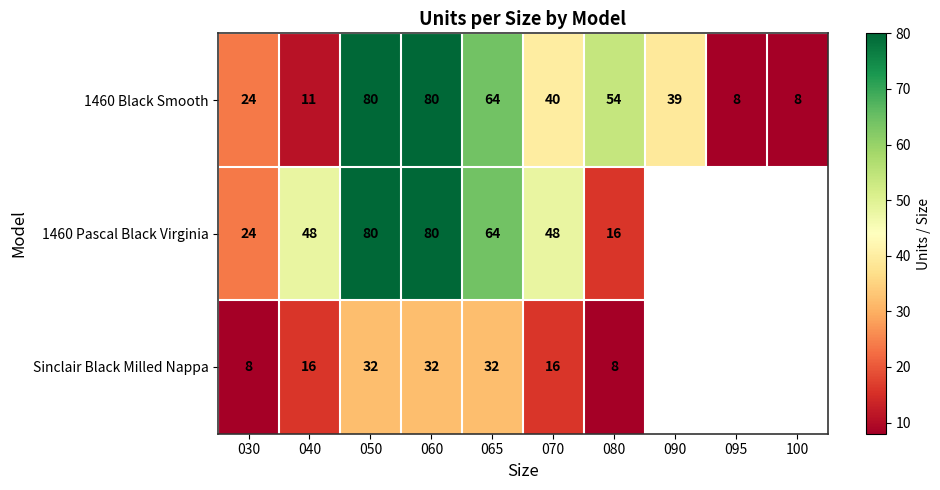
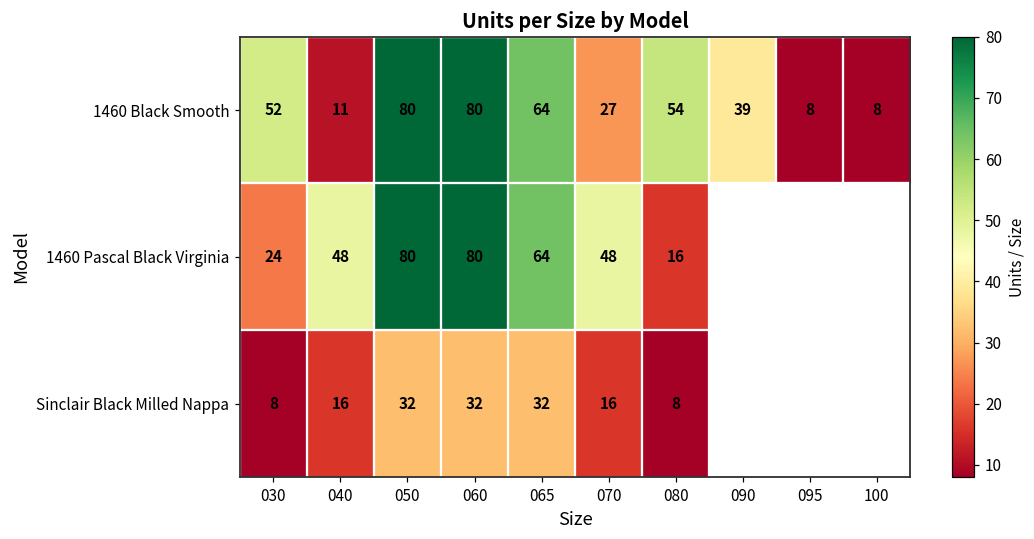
  {
    "1460 Black Smooth": {
-     "030": 24,
+     "030": 52,
      "040": 11,
      "050": 80,
      "060": 80,
      "065": 64,
-     "070": 40,
+     "070": 27,
      "080": 54,
      "090": 39,
      "095": 8,
      "100": 8
    },
    "1460 Pascal Black Virginia": {
      "030": 24,
      "040": 48,
      "050": 80,
      "060": 80,
      "065": 64,
      "070": 48,
      "080": 16
    },
    "Sinclair Black Milled Nappa": {
      "030": 8,
      "040": 16,
      "050": 32,
      "060": 32,
      "065": 32,
      "070": 16,
      "080": 8
    }
  }
